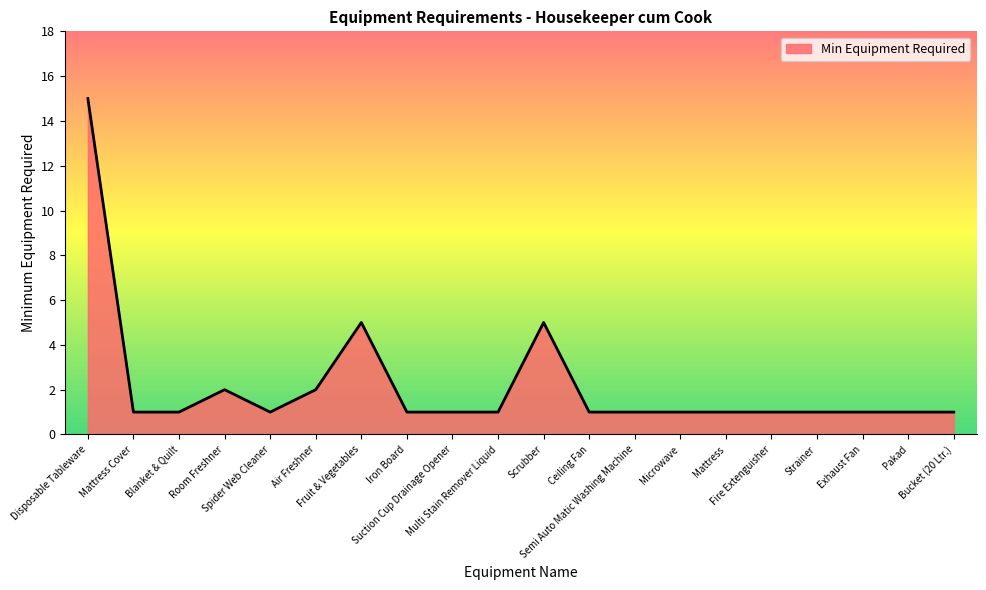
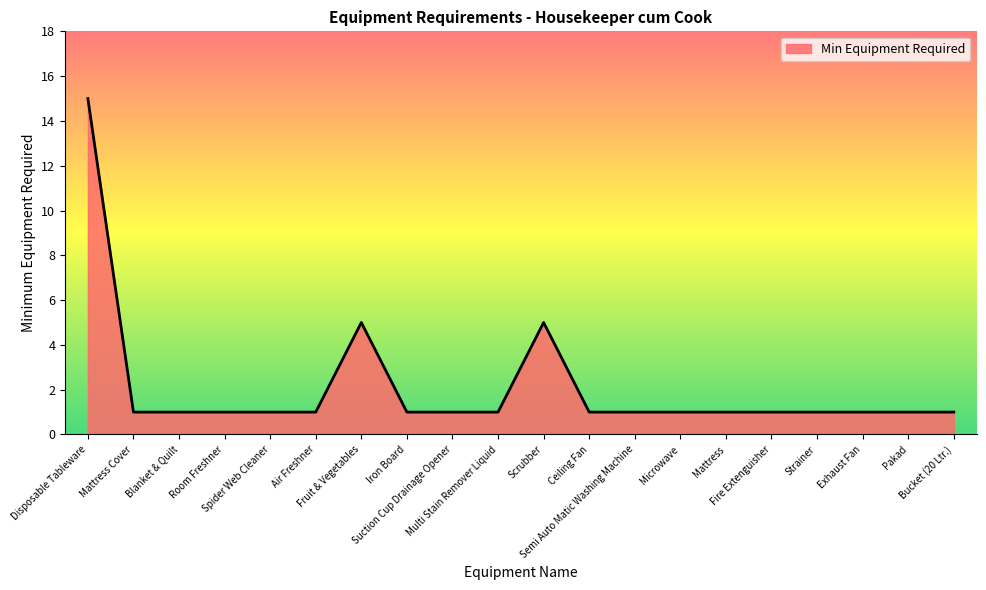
  {
    "Disposable Tableware": 15,
    "Mattress Cover": 1,
    "Blanket & Quilt": 1,
-   "Room Freshner": 2,
+   "Room Freshner": 1,
    "Spider Web Cleaner": 1,
-   "Air Freshner": 2,
+   "Air Freshner": 1,
    "Fruit & Vegetables": 5,
    "Iron Board": 1,
    "Suction Cup Drainage Opener": 1,
    "Multi Stain Remover Liquid": 1,
    "Scrubber": 5,
    "Ceiling Fan": 1,
    "Semi Auto Matic Washing Machine": 1,
    "Microwave": 1,
    "Mattress": 1,
    "Fire Extenguisher": 1,
    "Strainer": 1,
    "Exhaust Fan": 1,
    "Pakad": 1,
    "Bucket (20 Ltr.)": 1
  }
